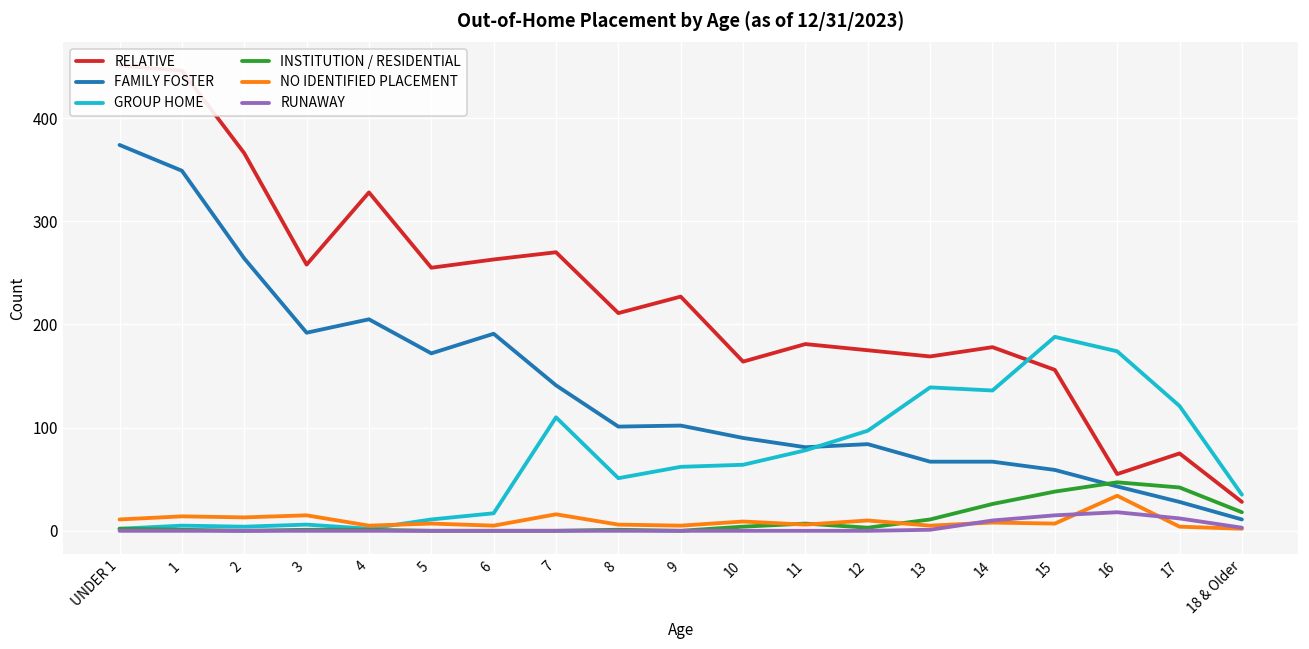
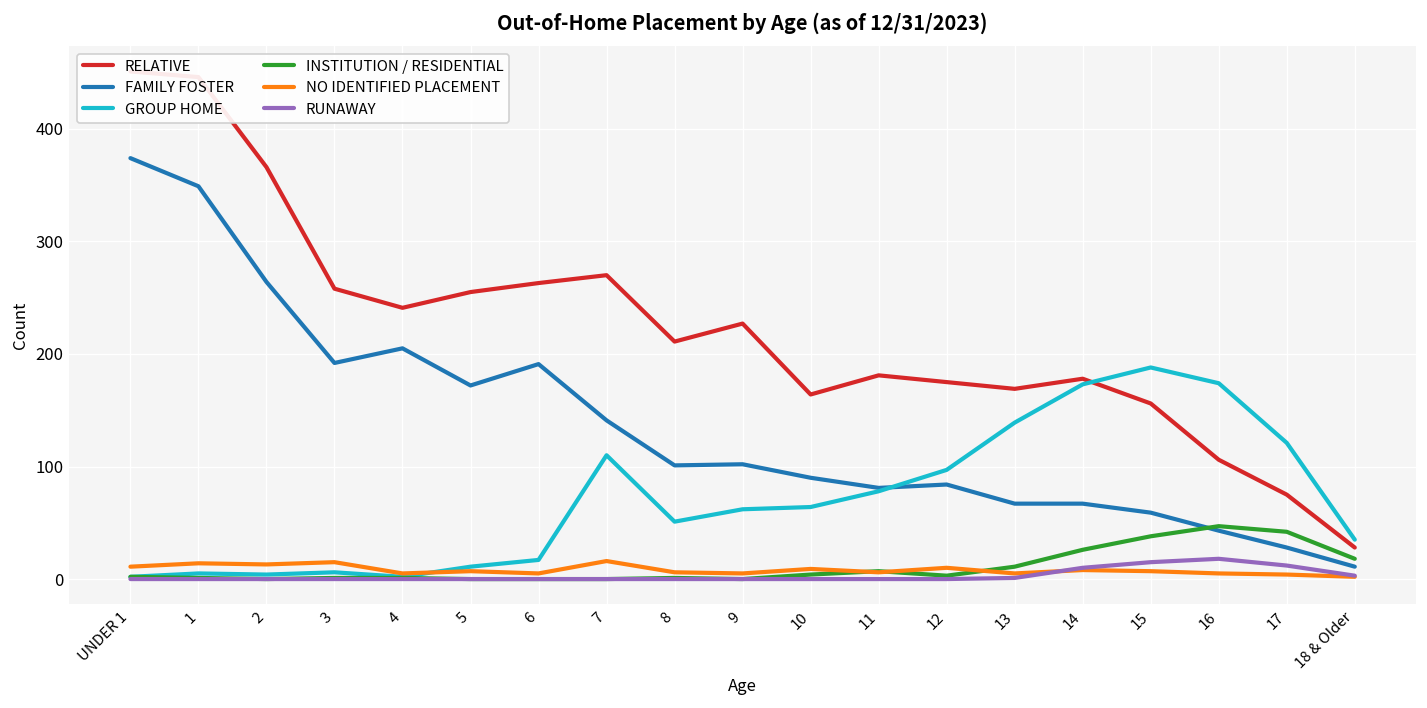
  {
    "RELATIVE": {
      "2": 370,
      "3": 260,
-     "4": 330,
+     "4": 240,
      "5": 260,
      "6": 260,
      "7": 270,
      "8": 210,
      "9": 230,
      "10": 160,
      "11": 180,
      "12": 180,
      "13": 170,
      "14": 180,
      "15": 160,
-     "16": 60,
+     "16": 110,
      "17": 80,
      "18 & Older": 30
    },
    "FAMILY FOSTER": {
      "UNDER 1": 370,
      "1": 350,
      "2": 260,
      "3": 190,
      "4": 210,
      "5": 170,
      "6": 190,
      "7": 140,
      "8": 100,
      "9": 100,
      "10": 90,
      "11": 80,
      "12": 80,
      "13": 70,
      "14": 70,
      "15": 60,
      "16": 40,
      "17": 30,
      "18 & Older": 10
    },
    "GROUP HOME": {
      "1": 10,
      "2": 0,
      "3": 10,
      "5": 10,
      "6": 20,
      "7": 110,
      "8": 50,
      "9": 60,
      "10": 60,
      "11": 80,
      "12": 100,
      "13": 140,
-     "14": 140,
+     "14": 170,
      "15": 190,
      "16": 170,
      "17": 120,
      "18 & Older": 40
    },
    "INSTITUTION / RESIDENTIAL": {
      "10": 0,
      "12": 0,
      "13": 10,
      "14": 30,
      "15": 40,
      "16": 50,
      "17": 40,
      "18 & Older": 20
    },
    "NO IDENTIFIED PLACEMENT": {
      "UNDER 1": 10,
      "1": 10,
      "2": 10,
      "3": 20,
      "4": 10,
      "5": 10,
      "6": 10,
      "7": 20,
      "8": 10,
      "9": 10,
      "10": 10,
      "12": 10,
      "13": 10,
      "15": 10,
-     "16": 30,
+     "16": 10,
      "17": 0
    },
    "RUNAWAY": {
      "10": 0,
      "11": 0,
      "12": 0,
      "13": 0,
      "15": 20,
      "16": 20,
      "17": 10
    }
  }
